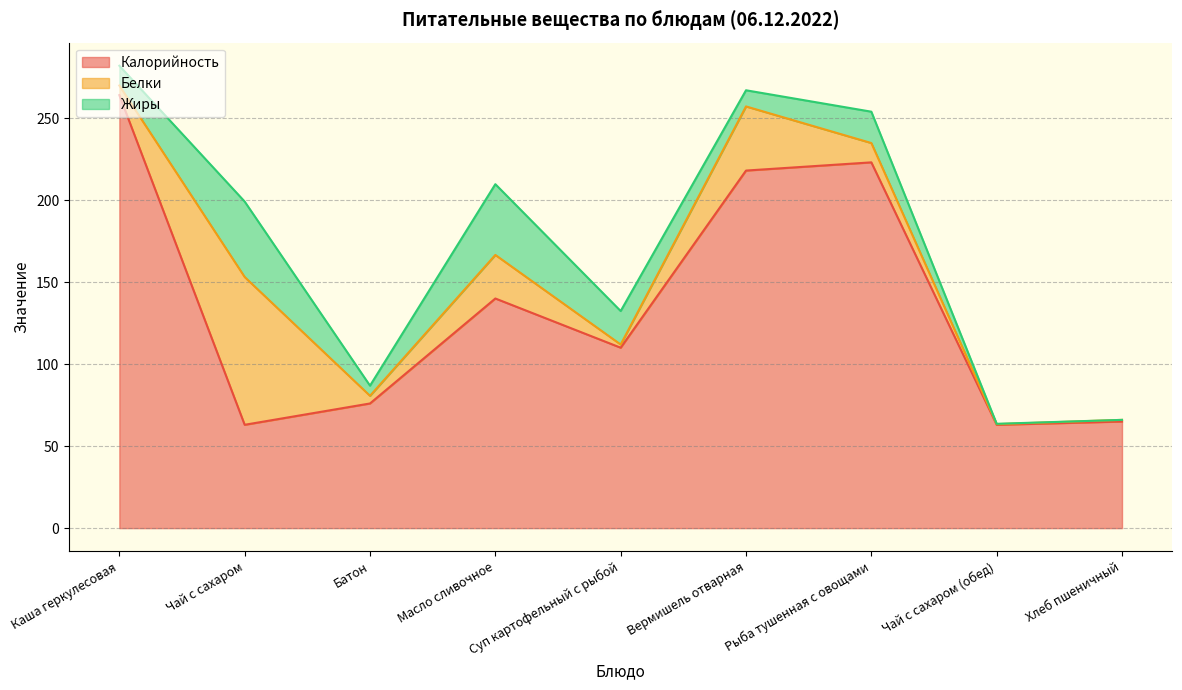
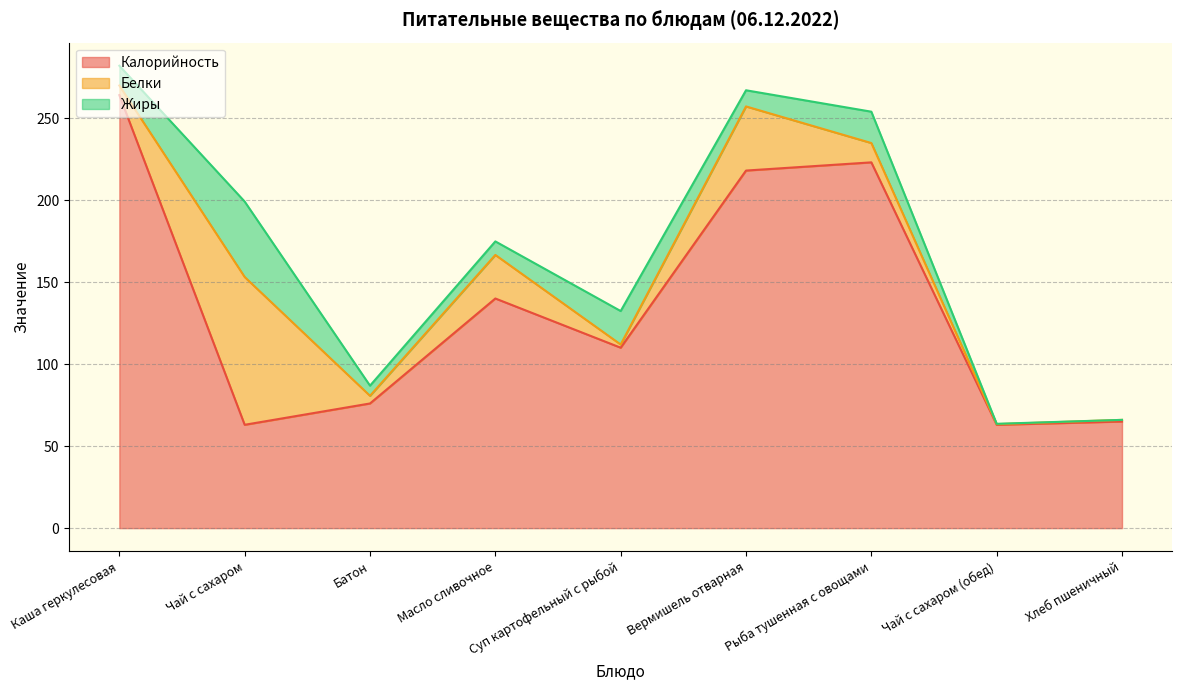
  {
    "Калорийность": {
      "Чай с сахаром": 63,
      "Батон": 76,
      "Масло сливочное": 140,
      "Суп картофельный с рыбой": 110,
      "Вермишель отварная": 218,
      "Рыба тушенная с овощами": 223
    },
    "Белки": {
      "Чай с сахаром": 90,
      "Батон": 5,
      "Масло сливочное": 27,
      "Суп картофельный с рыбой": 2,
      "Вермишель отварная": 39,
      "Рыба тушенная с овощами": 12
    },
    "Жиры": {
      "Чай с сахаром": 46,
      "Батон": 6,
-     "Масло сливочное": 43,
+     "Масло сливочное": 8,
      "Суп картофельный с рыбой": 20,
      "Вермишель отварная": 10,
      "Рыба тушенная с овощами": 19
    }
  }
